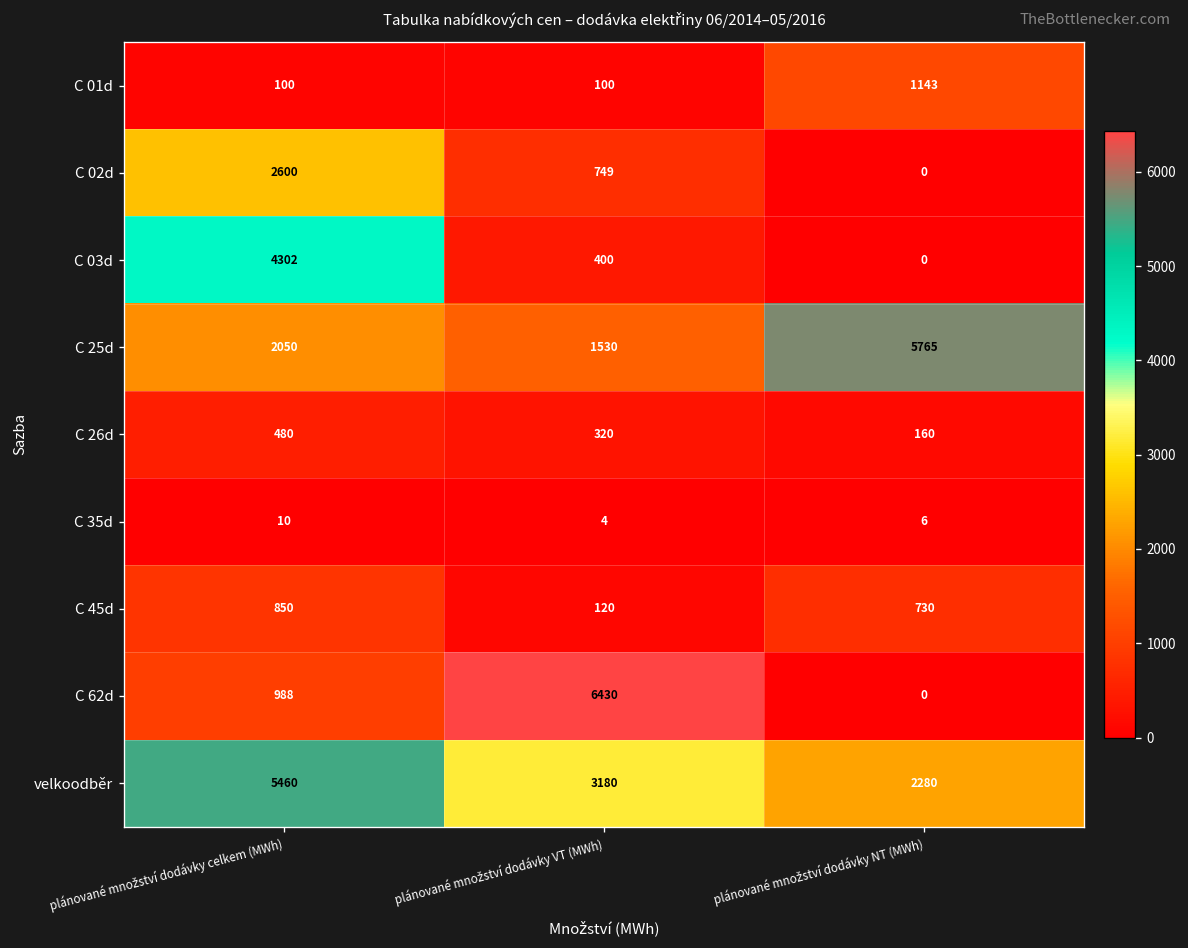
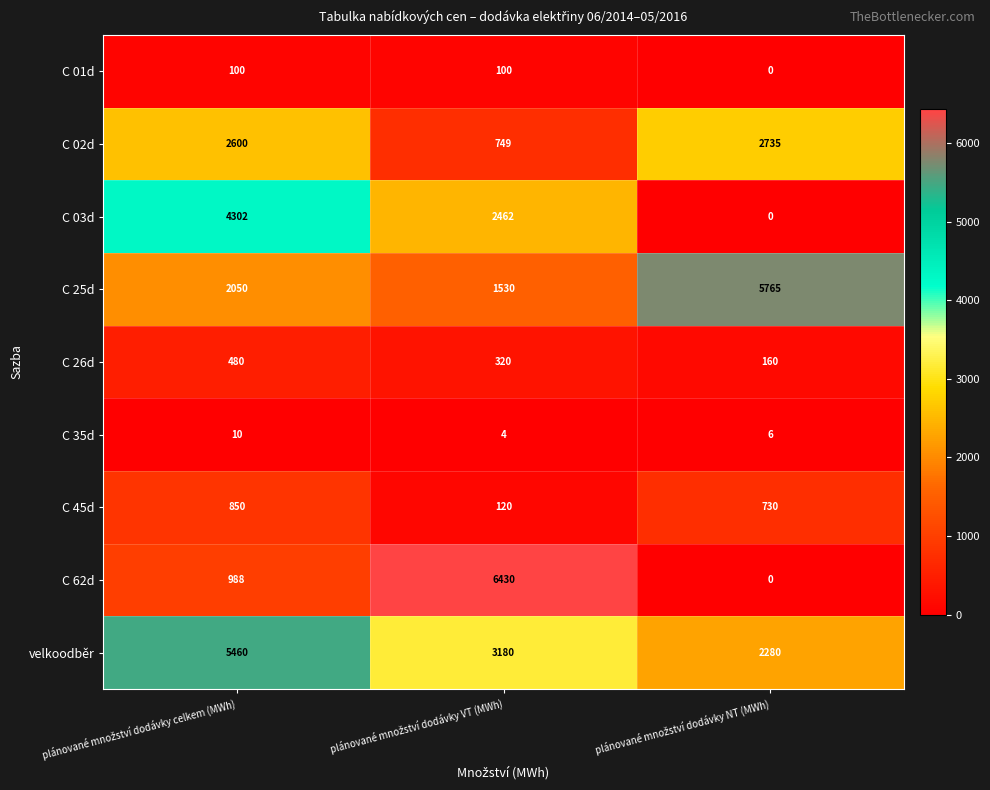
  {
    "C 01d": {
      "plánované množství dodávky celkem (MWh)": 100,
      "plánované množství dodávky VT (MWh)": 100,
-     "plánované množství dodávky NT (MWh)": 1143
+     "plánované množství dodávky NT (MWh)": 0
    },
    "C 02d": {
      "plánované množství dodávky celkem (MWh)": 2600,
      "plánované množství dodávky VT (MWh)": 749,
-     "plánované množství dodávky NT (MWh)": 0
+     "plánované množství dodávky NT (MWh)": 2735
    },
    "C 03d": {
      "plánované množství dodávky celkem (MWh)": 4302,
-     "plánované množství dodávky VT (MWh)": 400,
+     "plánované množství dodávky VT (MWh)": 2462,
      "plánované množství dodávky NT (MWh)": 0
    },
    "C 25d": {
      "plánované množství dodávky celkem (MWh)": 2050,
      "plánované množství dodávky VT (MWh)": 1530,
      "plánované množství dodávky NT (MWh)": 5765
    },
    "C 26d": {
      "plánované množství dodávky celkem (MWh)": 480,
      "plánované množství dodávky VT (MWh)": 320,
      "plánované množství dodávky NT (MWh)": 160
    },
    "C 35d": {
      "plánované množství dodávky celkem (MWh)": 10,
      "plánované množství dodávky VT (MWh)": 4,
      "plánované množství dodávky NT (MWh)": 6
    },
    "C 45d": {
      "plánované množství dodávky celkem (MWh)": 850,
      "plánované množství dodávky VT (MWh)": 120,
      "plánované množství dodávky NT (MWh)": 730
    },
    "C 62d": {
      "plánované množství dodávky celkem (MWh)": 988,
      "plánované množství dodávky VT (MWh)": 6430,
      "plánované množství dodávky NT (MWh)": 0
    },
    "velkoodběr": {
      "plánované množství dodávky celkem (MWh)": 5460,
      "plánované množství dodávky VT (MWh)": 3180,
      "plánované množství dodávky NT (MWh)": 2280
    }
  }
